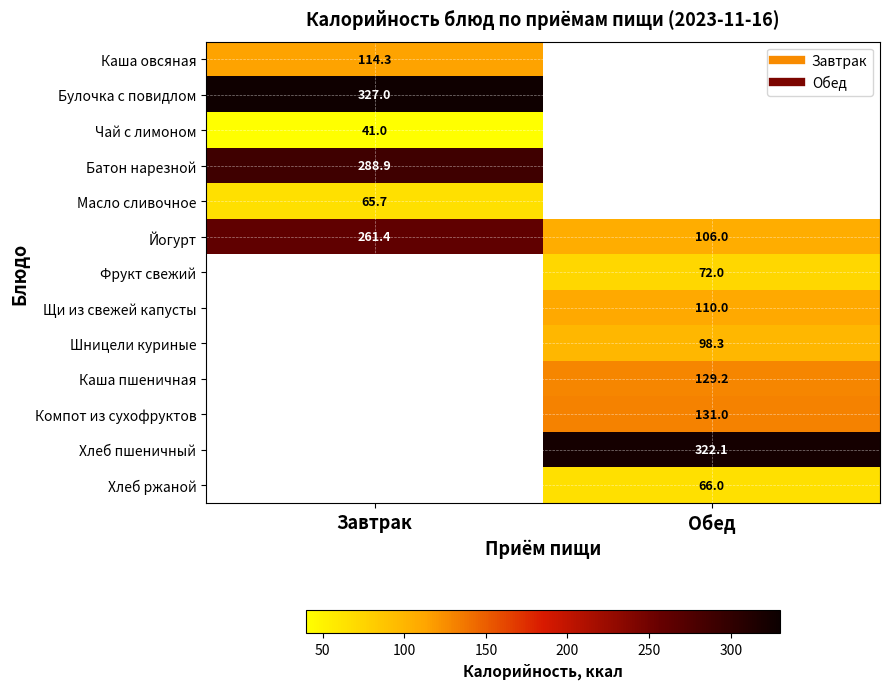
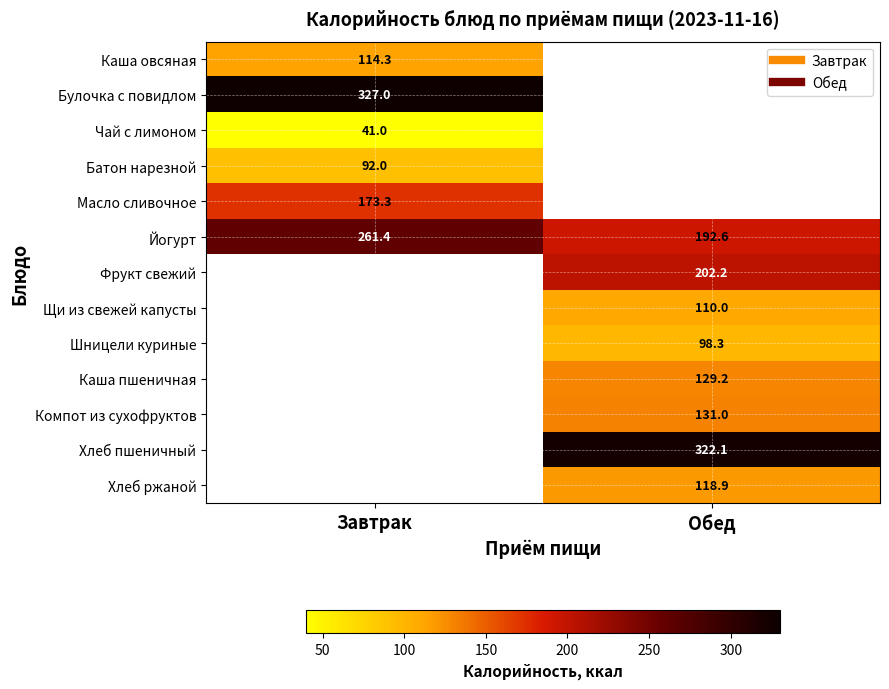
  {
    "Каша овсяная": {
      "Завтрак": 114.3
    },
    "Булочка с повидлом": {
      "Завтрак": 327.0
    },
    "Чай с лимоном": {
      "Завтрак": 41.0
    },
    "Батон нарезной": {
-     "Завтрак": 288.9
+     "Завтрак": 92.0
    },
    "Масло сливочное": {
-     "Завтрак": 65.7
+     "Завтрак": 173.3
    },
    "Йогурт": {
      "Завтрак": 261.4,
-     "Обед": 106.0
+     "Обед": 192.6
    },
    "Фрукт свежий": {
-     "Обед": 72.0
+     "Обед": 202.2
    },
    "Щи из свежей капусты": {
      "Обед": 110.0
    },
    "Шницели куриные": {
      "Обед": 98.3
    },
    "Каша пшеничная": {
      "Обед": 129.2
    },
    "Компот из сухофруктов": {
      "Обед": 131.0
    },
    "Хлеб пшеничный": {
      "Обед": 322.1
    },
    "Хлеб ржаной": {
-     "Обед": 66.0
+     "Обед": 118.9
    }
  }
